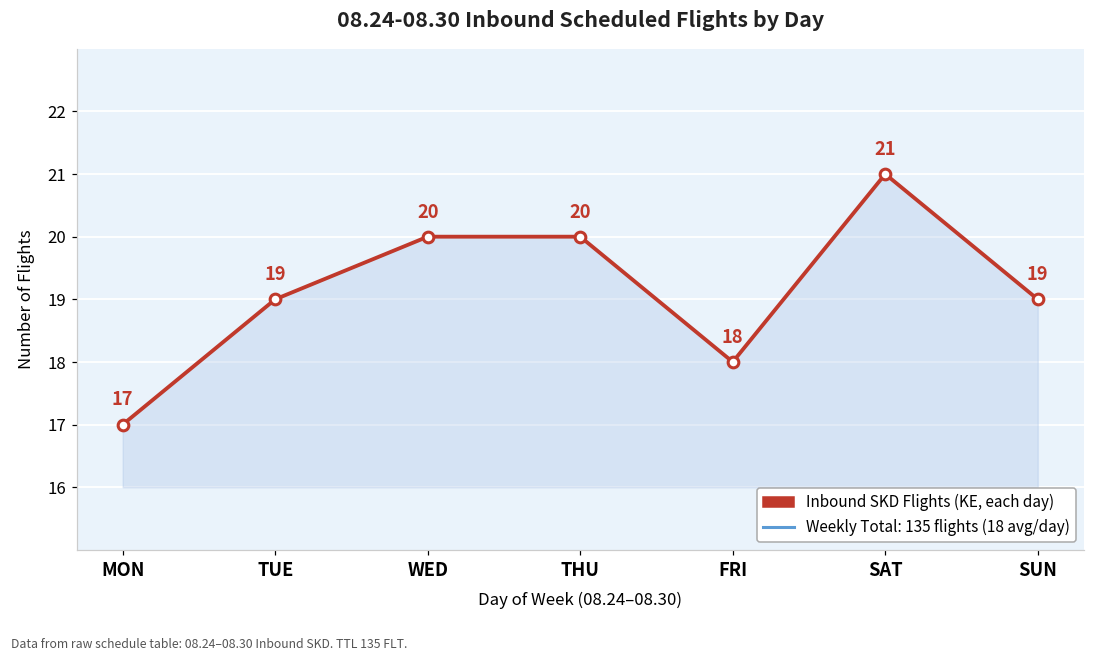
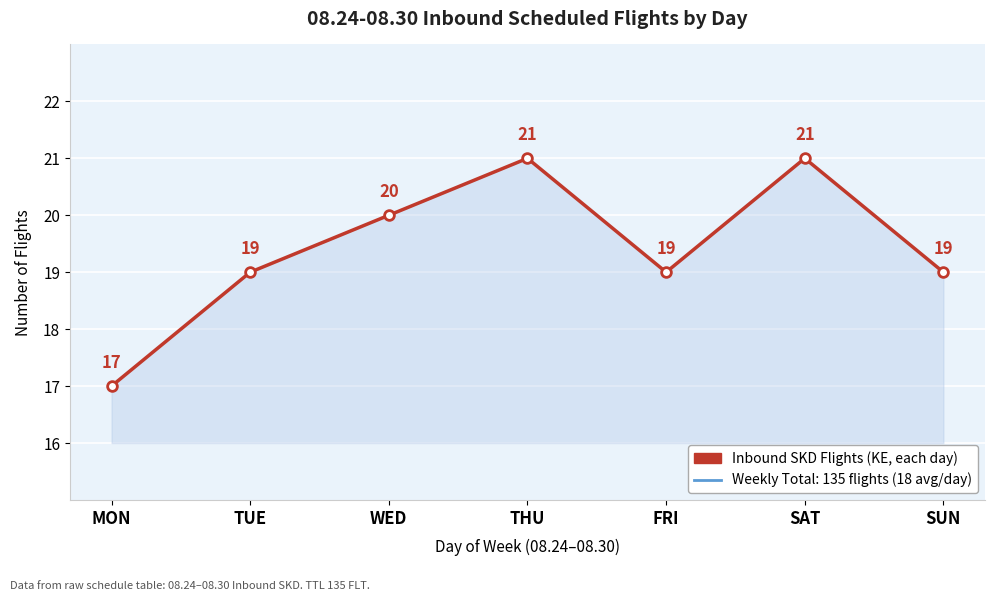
  {
    "MON": 17,
    "TUE": 19,
    "WED": 20,
-   "THU": 20,
-   "FRI": 18,
+   "THU": 21,
+   "FRI": 19,
    "SAT": 21,
    "SUN": 19
  }
